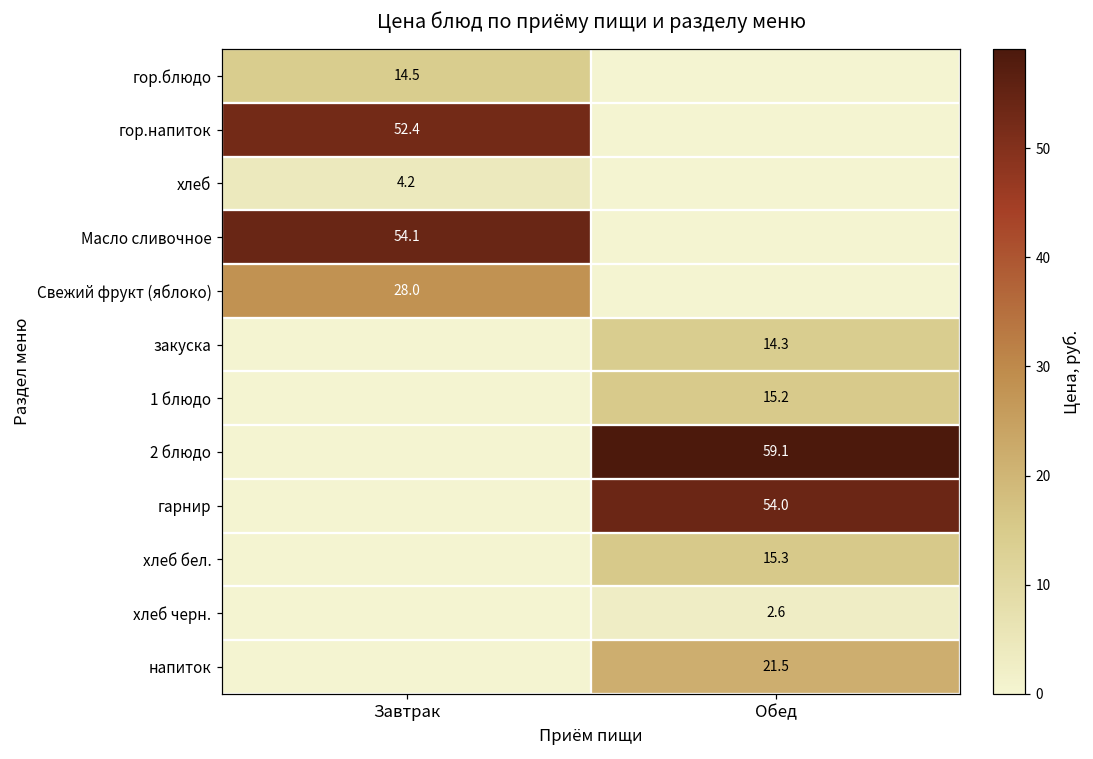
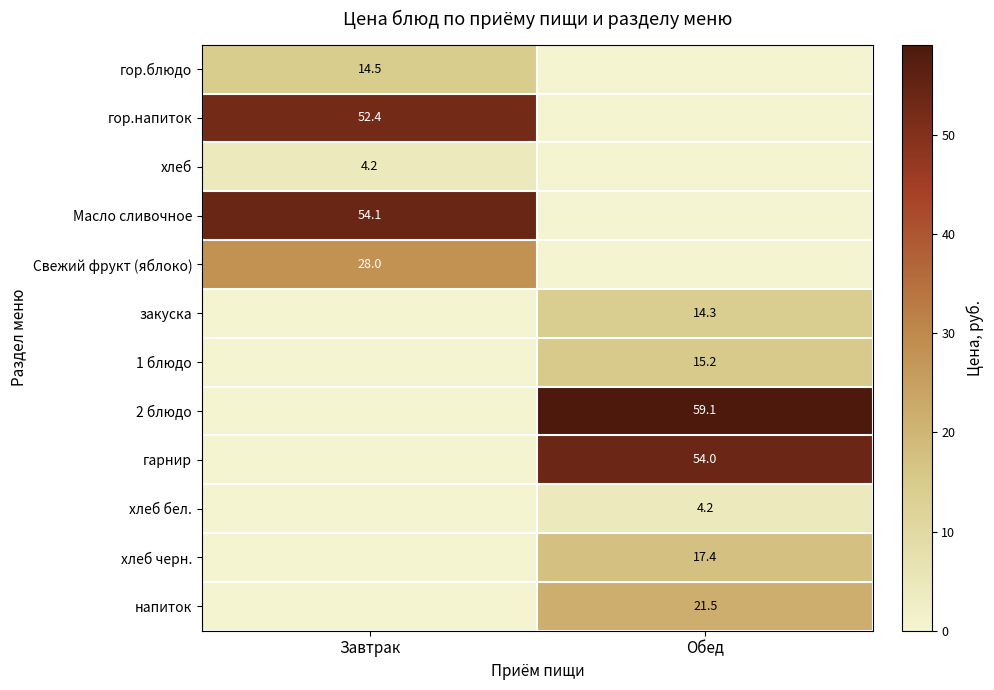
  {
    "гор.блюдо": {
      "Завтрак": 14.5
    },
    "гор.напиток": {
      "Завтрак": 52.4
    },
    "хлеб": {
      "Завтрак": 4.2
    },
    "Масло сливочное": {
      "Завтрак": 54.1
    },
    "Свежий фрукт (яблоко)": {
      "Завтрак": 28.0
    },
    "закуска": {
      "Обед": 14.3
    },
    "1 блюдо": {
      "Обед": 15.2
    },
    "2 блюдо": {
      "Обед": 59.1
    },
    "гарнир": {
      "Обед": 54.0
    },
    "хлеб бел.": {
-     "Обед": 15.3
+     "Обед": 4.2
    },
    "хлеб черн.": {
-     "Обед": 2.6
+     "Обед": 17.4
    },
    "напиток": {
      "Обед": 21.5
    }
  }
